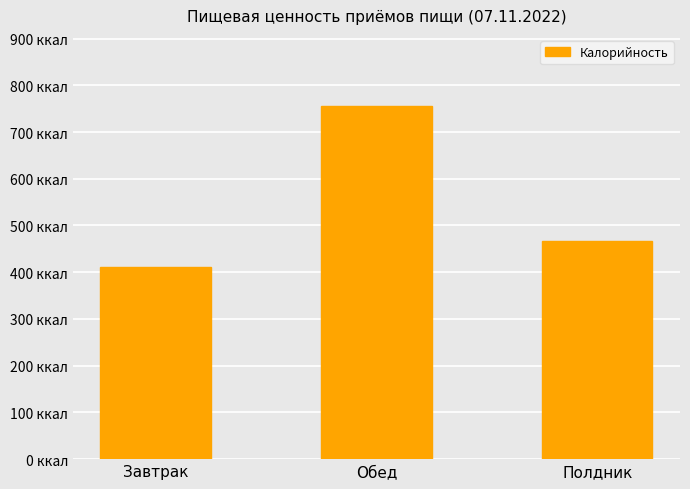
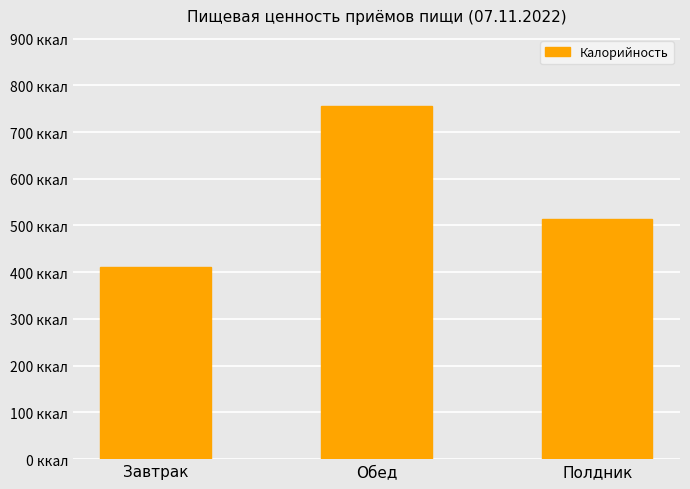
  {
    "Завтрак": "410 ккал",
    "Обед": "760 ккал",
-   "Полдник": "470 ккал"
+   "Полдник": "510 ккал"
  }
